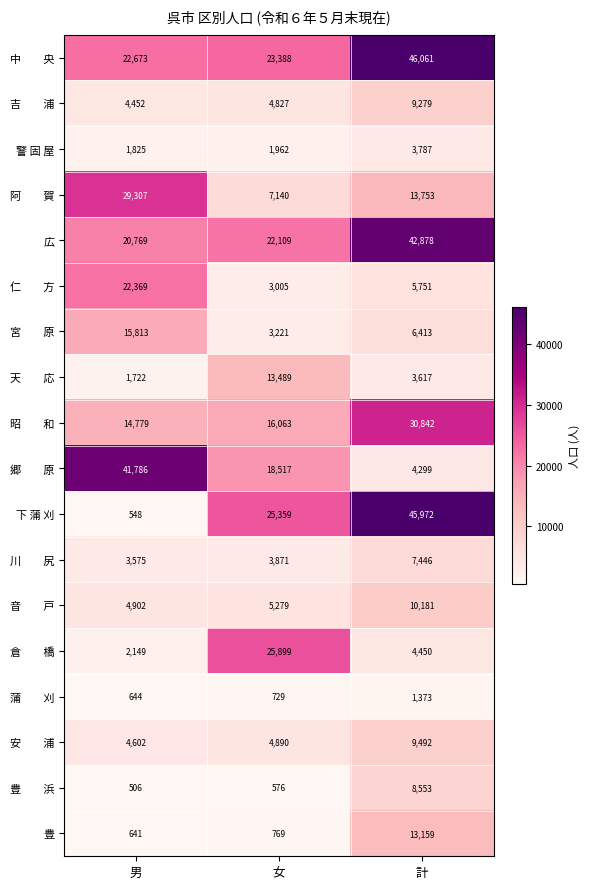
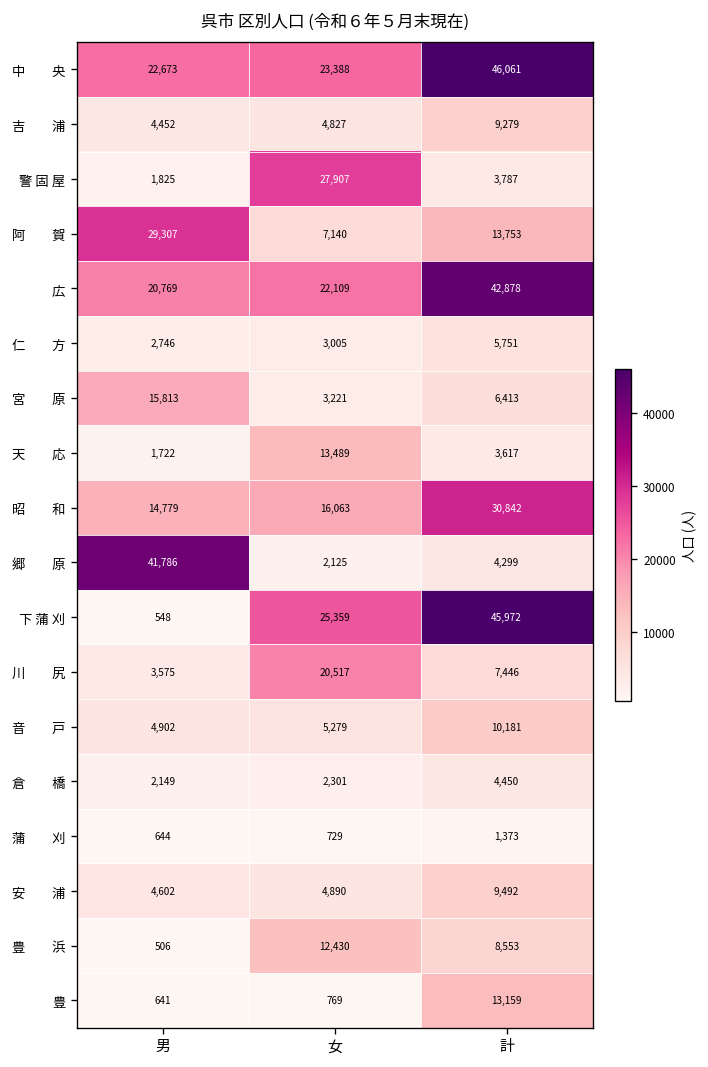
  {
    "中 央": {
      "男": "22,673",
      "女": "23,388",
      "計": "46,061"
    },
    "吉 浦": {
      "男": "4,452",
      "女": "4,827",
      "計": "9,279"
    },
    "警 固 屋": {
      "男": "1,825",
-     "女": "1,962",
+     "女": "27,907",
      "計": "3,787"
    },
    "阿 賀": {
      "男": "29,307",
      "女": "7,140",
      "計": "13,753"
    },
    "広": {
      "男": "20,769",
      "女": "22,109",
      "計": "42,878"
    },
    "仁 方": {
-     "男": "22,369",
+     "男": "2,746",
      "女": "3,005",
      "計": "5,751"
    },
    "宮 原": {
      "男": "15,813",
      "女": "3,221",
      "計": "6,413"
    },
    "天 応": {
      "男": "1,722",
      "女": "13,489",
      "計": "3,617"
    },
    "昭 和": {
      "男": "14,779",
      "女": "16,063",
      "計": "30,842"
    },
    "郷 原": {
      "男": "41,786",
-     "女": "18,517",
+     "女": "2,125",
      "計": "4,299"
    },
    "下 蒲 刈": {
      "男": "548",
      "女": "25,359",
      "計": "45,972"
    },
    "川 尻": {
      "男": "3,575",
-     "女": "3,871",
+     "女": "20,517",
      "計": "7,446"
    },
    "音 戸": {
      "男": "4,902",
      "女": "5,279",
      "計": "10,181"
    },
    "倉 橋": {
      "男": "2,149",
-     "女": "25,899",
+     "女": "2,301",
      "計": "4,450"
    },
    "蒲 刈": {
      "男": "644",
      "女": "729",
      "計": "1,373"
    },
    "安 浦": {
      "男": "4,602",
      "女": "4,890",
      "計": "9,492"
    },
    "豊 浜": {
      "男": "506",
-     "女": "576",
+     "女": "12,430",
      "計": "8,553"
    },
    "豊": {
      "男": "641",
      "女": "769",
      "計": "13,159"
    }
  }
